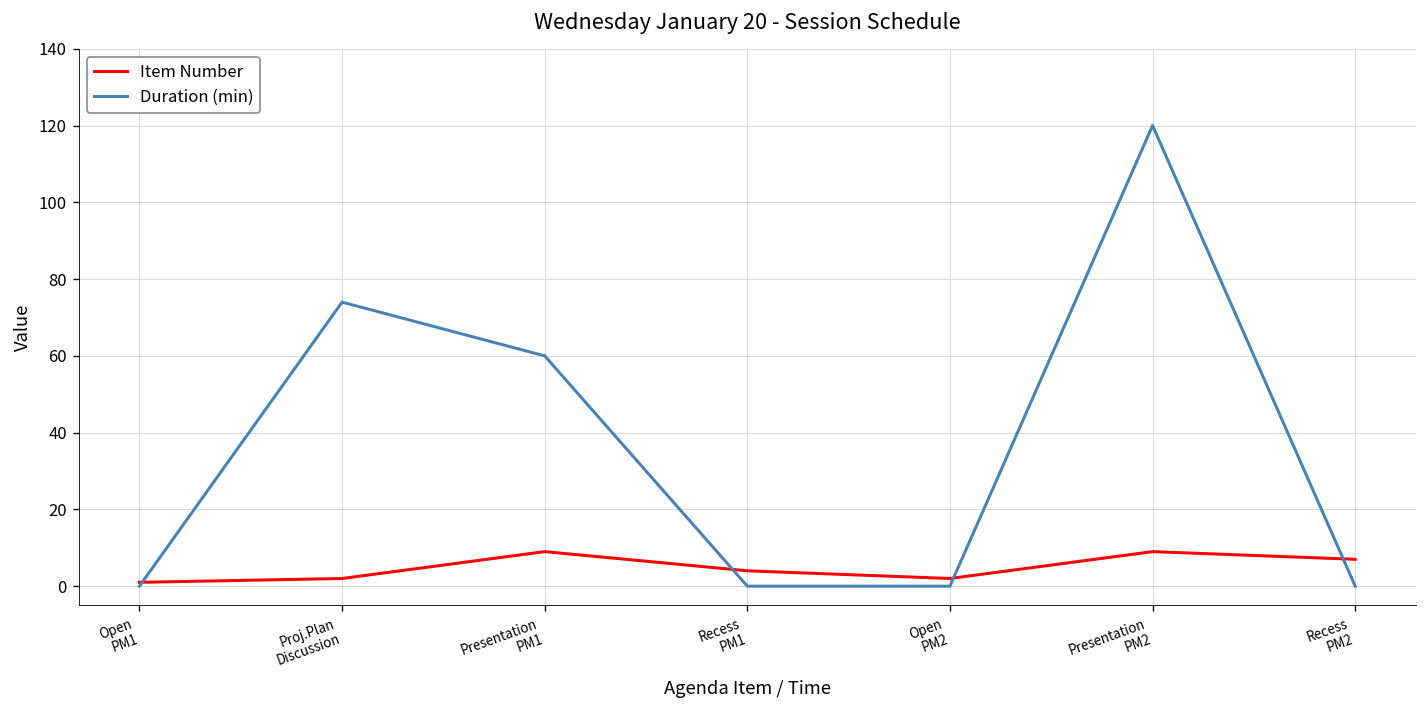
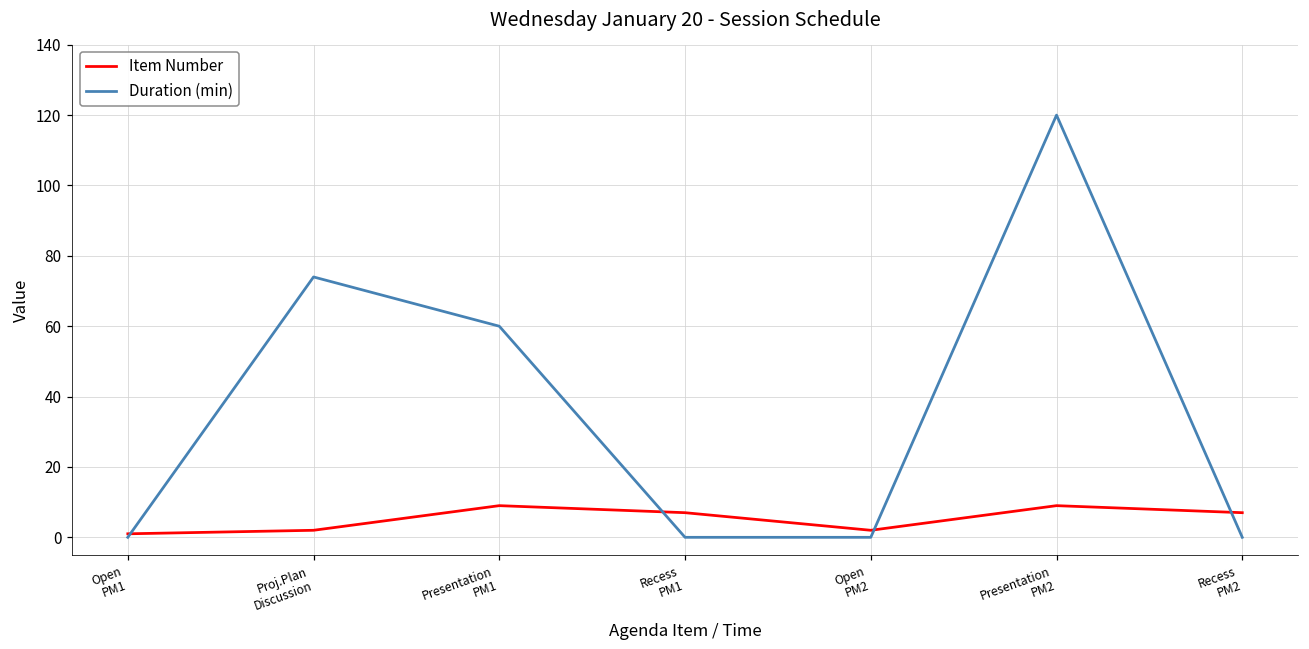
  {
    "Item Number": {
      "Open PM1": 1,
      "Proj.Plan Discussion": 2,
      "Presentation PM1": 9,
-     "Recess PM1": 4,
+     "Recess PM1": 7,
      "Open PM2": 2,
      "Presentation PM2": 9,
      "Recess PM2": 7
    },
    "Duration (min)": {
      "Open PM1": 0,
      "Proj.Plan Discussion": 74,
      "Presentation PM1": 60,
      "Recess PM1": 0,
      "Open PM2": 0,
      "Presentation PM2": 120,
      "Recess PM2": 0
    }
  }
